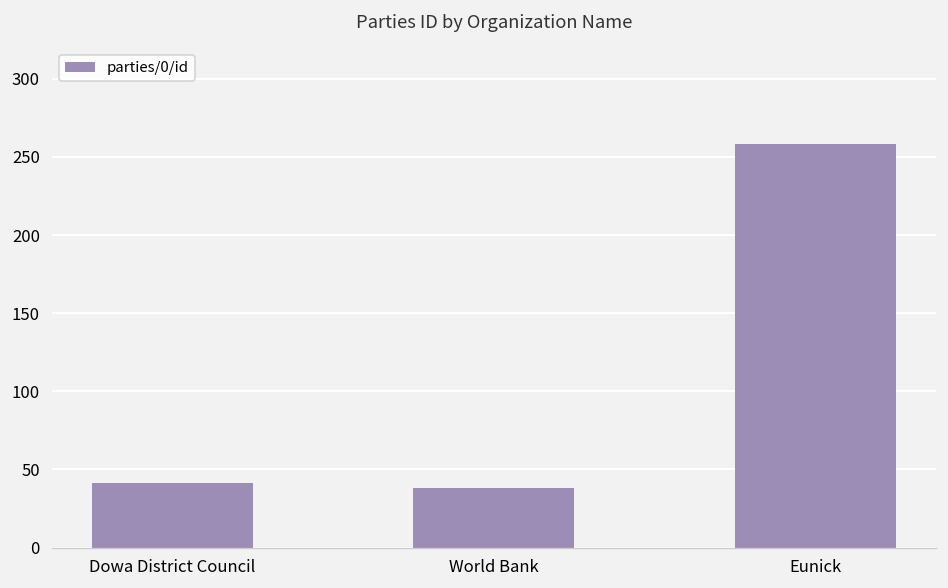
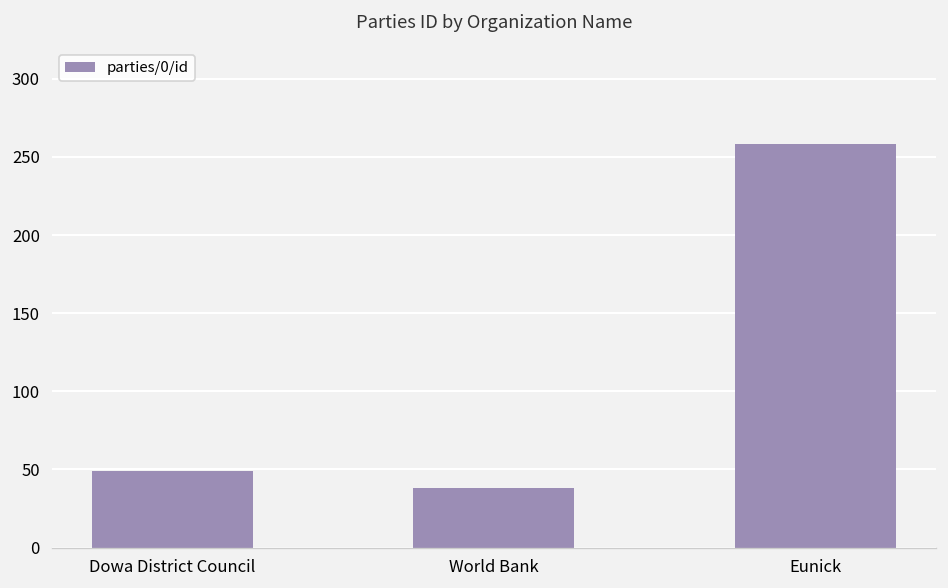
  {
-   "Dowa District Council": 41,
+   "Dowa District Council": 49,
    "World Bank": 38,
    "Eunick": 258
  }
